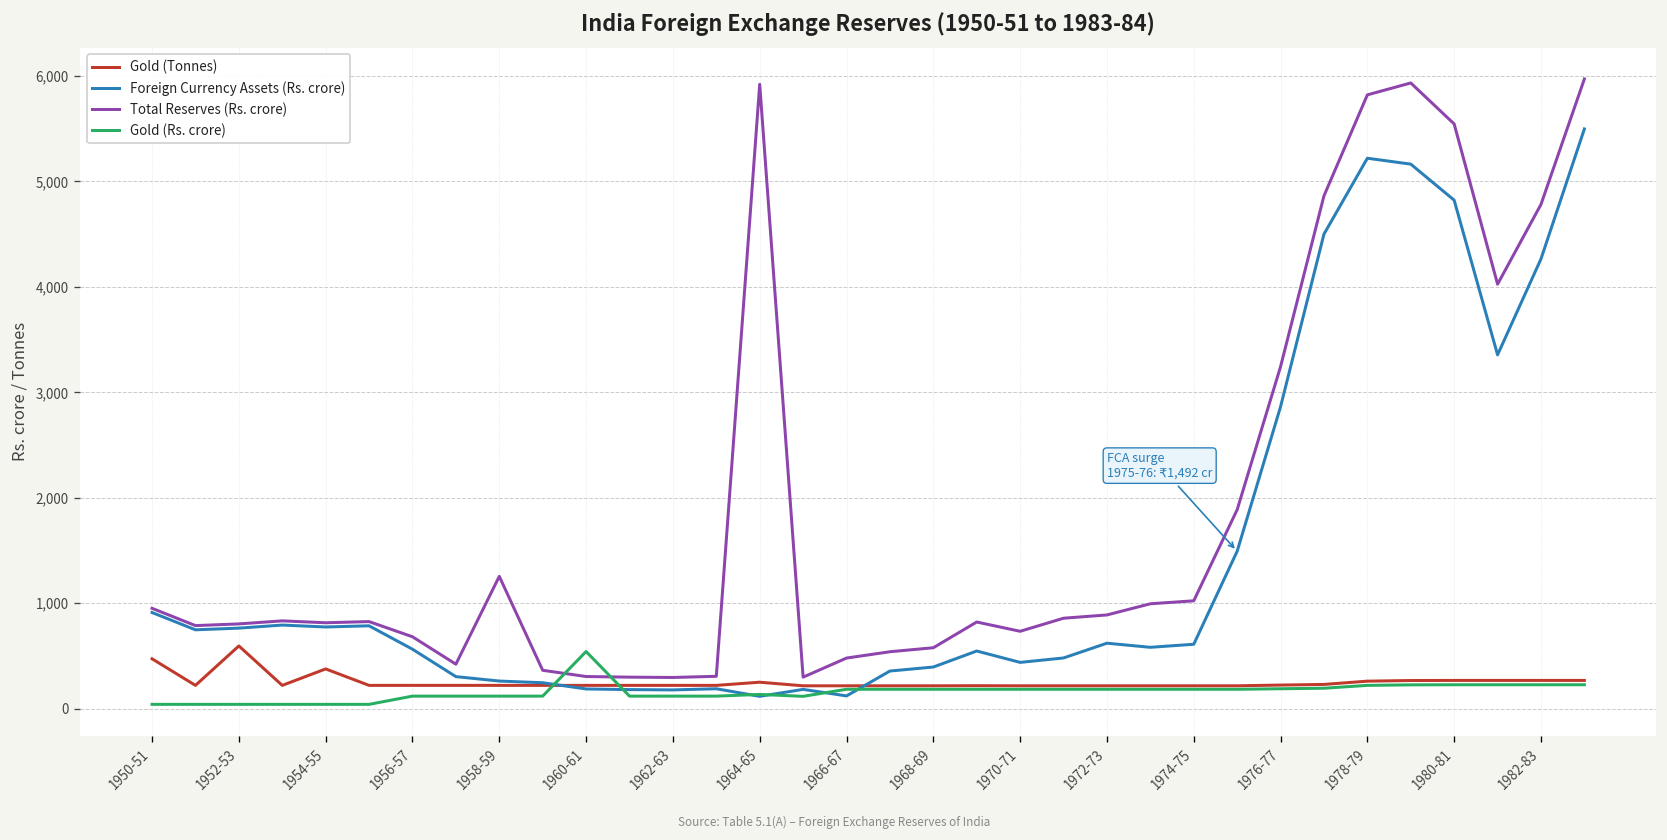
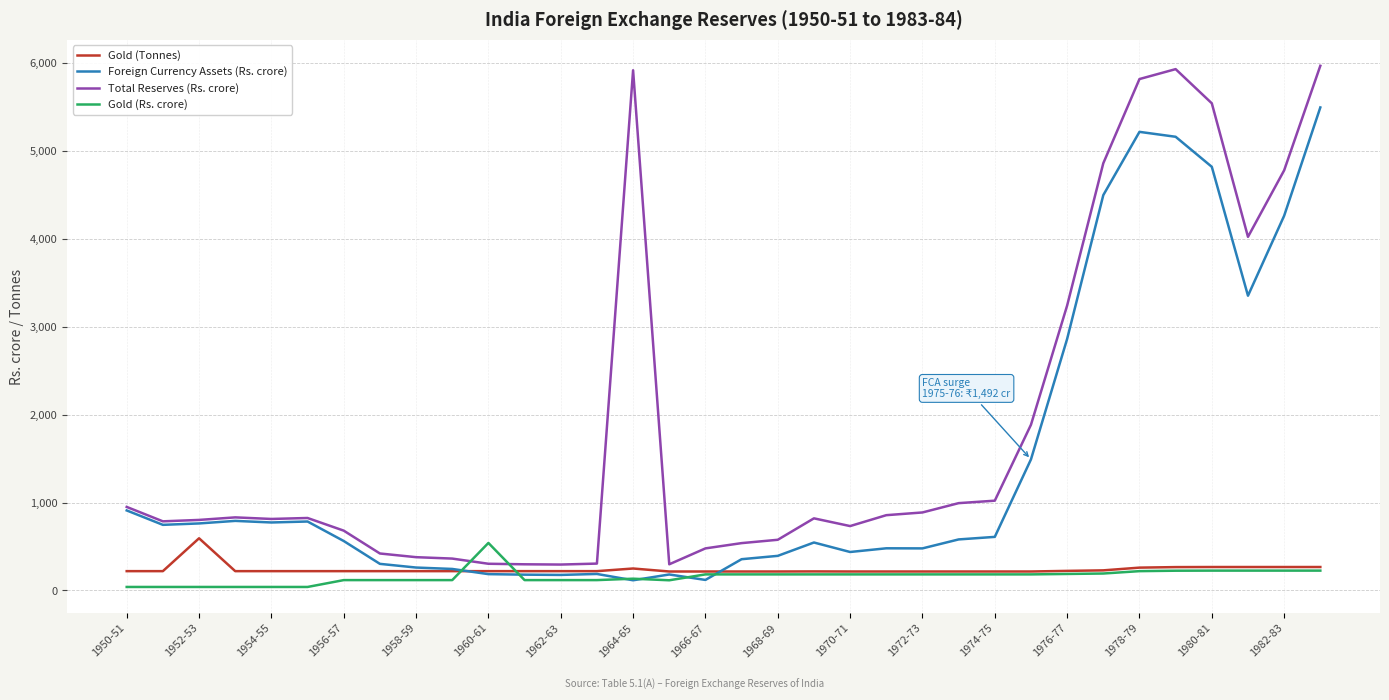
  {
    "Gold (Tonnes)": {
-     "1950-51": "500",
+     "1950-51": "200",
      "1952-53": "600",
-     "1954-55": "400",
+     "1954-55": "200",
      "1956-57": "200",
      "1958-59": "200",
      "1960-61": "200",
      "1962-63": "200",
      "1964-65": "300",
      "1966-67": "200",
      "1968-69": "200",
      "1970-71": "200",
      "1972-73": "200",
      "1974-75": "200",
      "1976-77": "200",
      "1978-79": "300",
      "1980-81": "300",
      "1982-83": "300"
    },
    "Foreign Currency Assets (Rs. crore)": {
      "1950-51": "900",
      "1952-53": "800",
      "1954-55": "800",
      "1956-57": "600",
      "1958-59": "300",
      "1960-61": "200",
      "1962-63": "200",
      "1966-67": "100",
      "1968-69": "400",
      "1970-71": "400",
-     "1972-73": "600",
+     "1972-73": "500",
      "1974-75": "600",
      "1976-77": "2,900",
      "1978-79": "5,200",
      "1980-81": "4,800",
      "1982-83": "4,300"
    },
    "Total Reserves (Rs. crore)": {
      "1950-51": "1,000",
      "1952-53": "800",
      "1954-55": "800",
      "1956-57": "700",
-     "1958-59": "1,300",
+     "1958-59": "400",
      "1960-61": "300",
      "1962-63": "300",
      "1964-65": "5,900",
      "1966-67": "500",
      "1968-69": "600",
      "1970-71": "700",
      "1972-73": "900",
      "1974-75": "1,000",
      "1976-77": "3,200",
      "1978-79": "5,800",
      "1980-81": "5,500",
      "1982-83": "4,800"
    },
    "Gold (Rs. crore)": {
      "1950-51": "0",
      "1952-53": "0",
      "1954-55": "0",
      "1956-57": "100",
      "1958-59": "100",
      "1960-61": "500",
      "1962-63": "100",
      "1966-67": "200",
      "1968-69": "200",
      "1970-71": "200",
      "1972-73": "200",
      "1974-75": "200",
      "1976-77": "200",
      "1978-79": "200",
      "1980-81": "200",
      "1982-83": "200"
    }
  }
